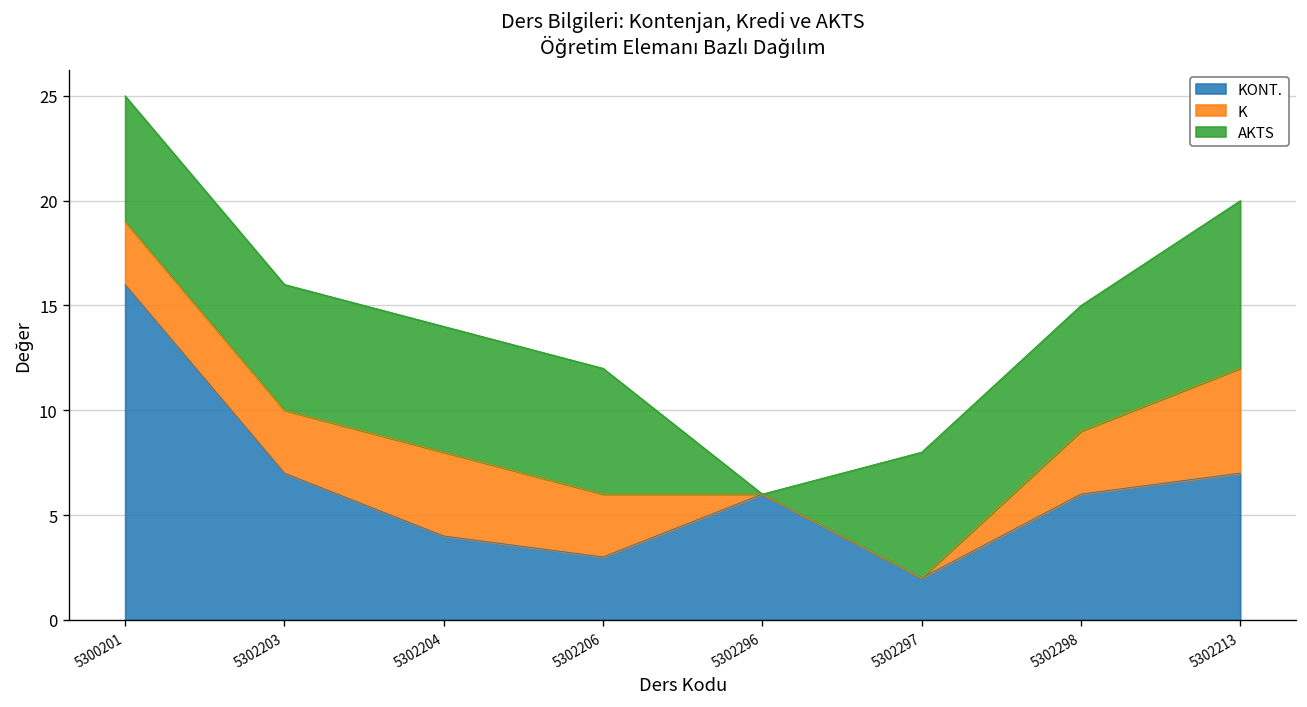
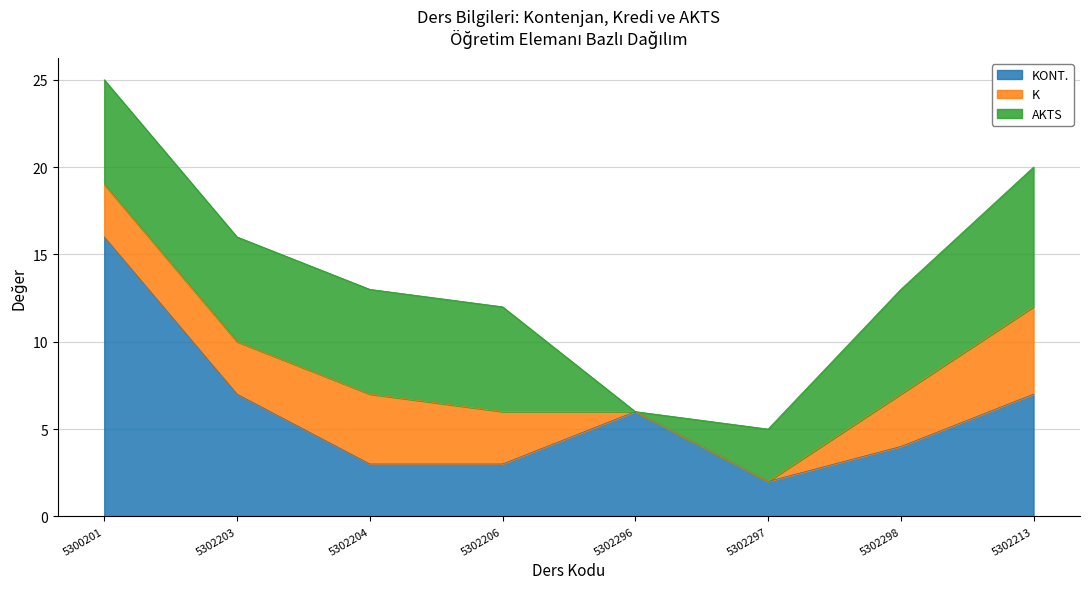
  {
    "KONT.": {
      "5300201": 16,
      "5302203": 7,
-     "5302204": 4,
+     "5302204": 3,
      "5302206": 3,
-     "5302298": 6,
+     "5302298": 4,
      "5302213": 7
    },
    "K": {
      "5300201": 3,
      "5302203": 3,
      "5302204": 4,
      "5302206": 3,
      "5302298": 3,
      "5302213": 5
    },
    "AKTS": {
      "5300201": 6,
      "5302203": 6,
      "5302204": 6,
      "5302206": 6,
-     "5302297": 6,
+     "5302297": 3,
      "5302298": 6,
      "5302213": 8
    }
  }
